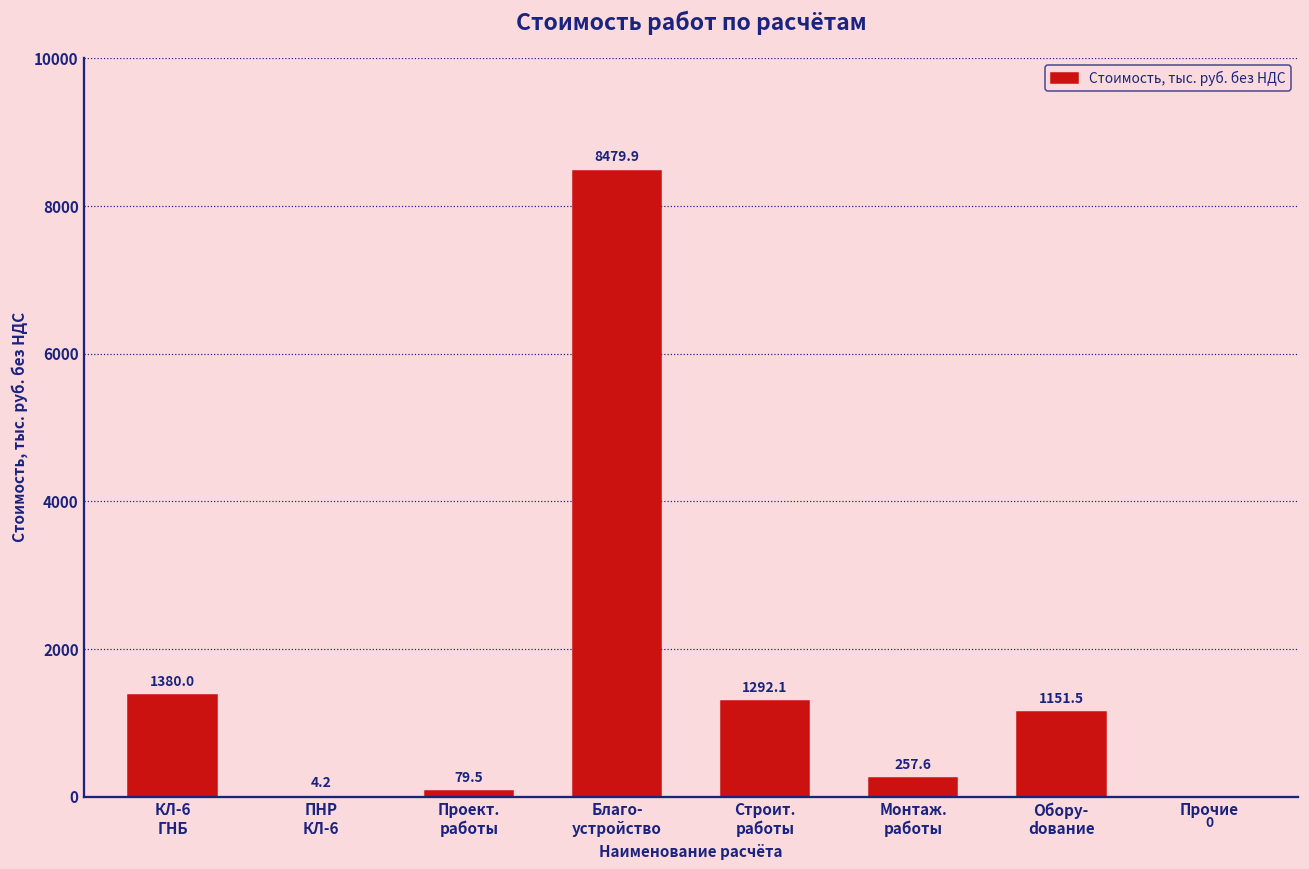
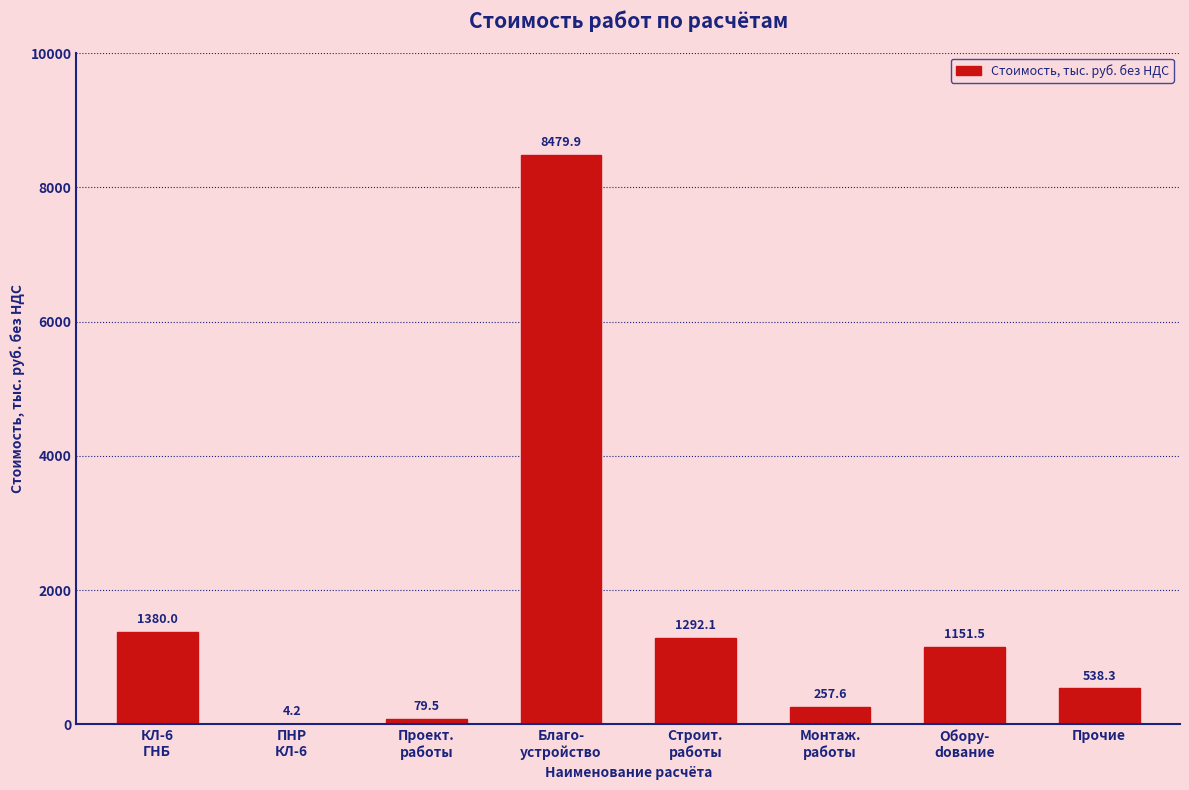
  {
    "КЛ-6 ГНБ": 1380.0,
    "ПНР КЛ-6": 4.2,
    "Проект. работы": 79.5,
    "Благо- устройство": 8479.9,
    "Строит. работы": 1292.1,
    "Монтаж. работы": 257.6,
    "Обору- dование": 1151.5,
-   "Прочие": 0
+   "Прочие": 538.3
  }
